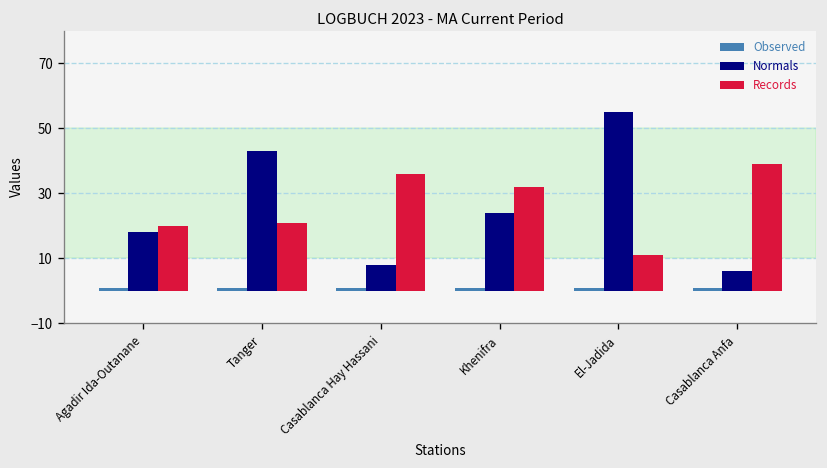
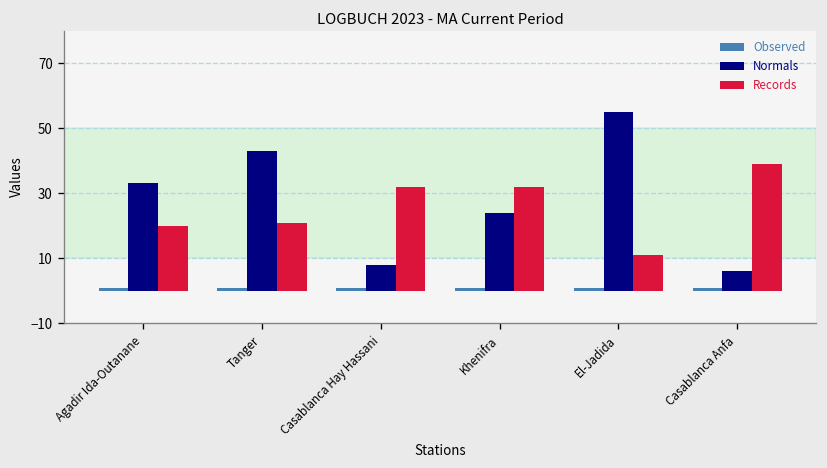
  {
    "Observed": {
      "Agadir Ida-Outanane": 1,
      "Tanger": 1,
      "Casablanca Hay Hassani": 1,
      "Khenifra": 1,
      "El-Jadida": 1,
      "Casablanca Anfa": 1
    },
    "Normals": {
-     "Agadir Ida-Outanane": 18,
+     "Agadir Ida-Outanane": 33,
      "Tanger": 43,
      "Casablanca Hay Hassani": 8,
      "Khenifra": 24,
      "El-Jadida": 55,
      "Casablanca Anfa": 6
    },
    "Records": {
      "Agadir Ida-Outanane": 20,
      "Tanger": 21,
-     "Casablanca Hay Hassani": 36,
+     "Casablanca Hay Hassani": 32,
      "Khenifra": 32,
      "El-Jadida": 11,
      "Casablanca Anfa": 39
    }
  }
